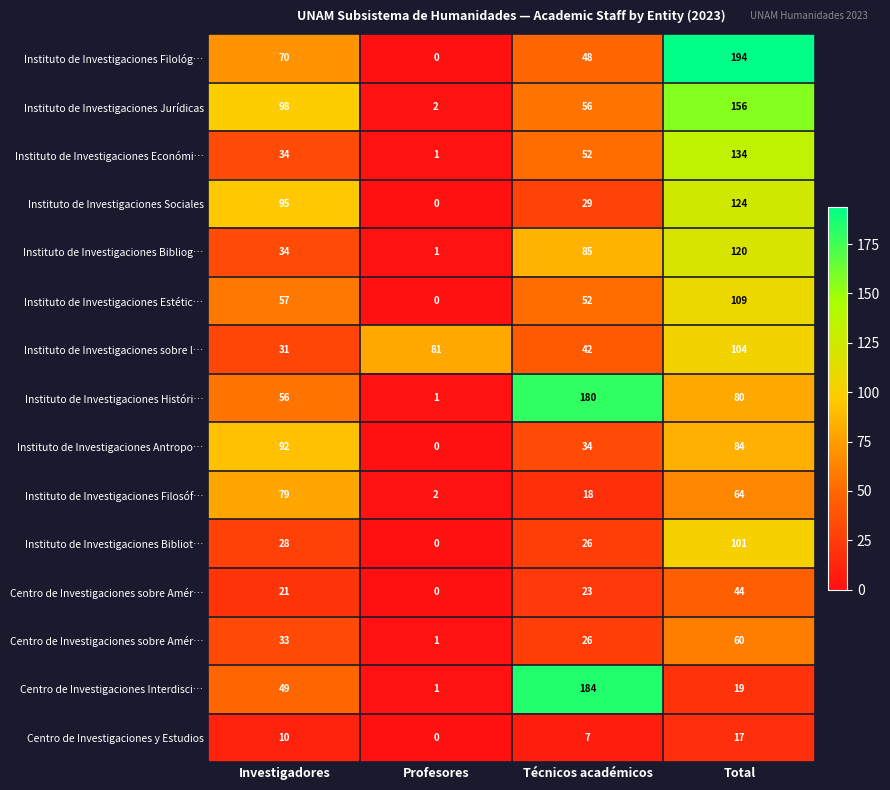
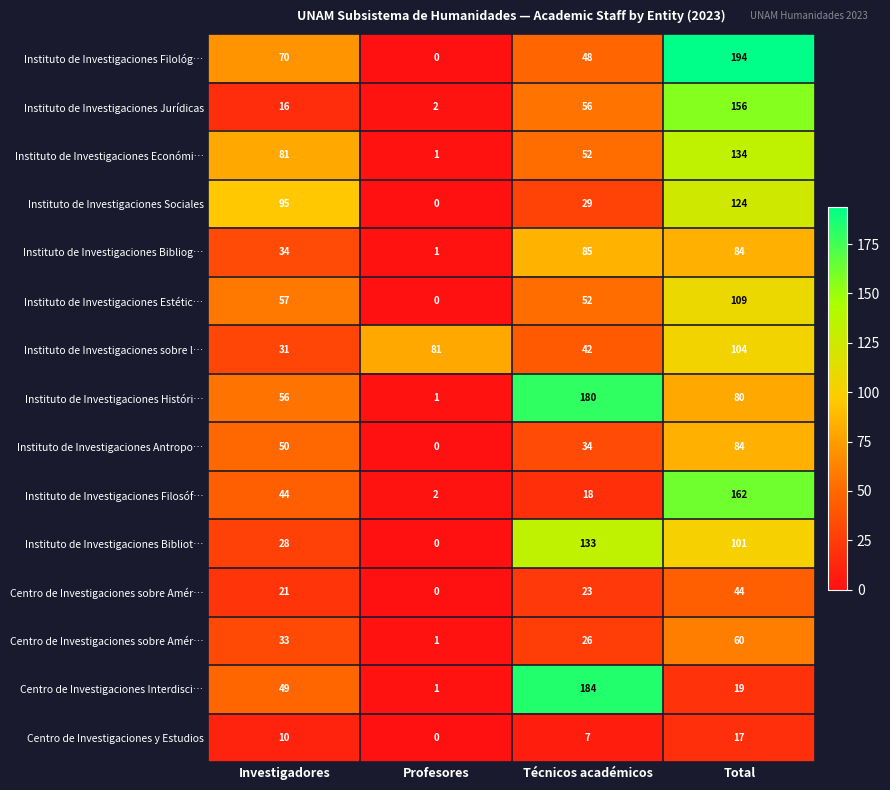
  {
    "Instituto de Investigaciones Filológ…": {
      "Investigadores": 70,
      "Profesores": 0,
      "Técnicos académicos": 48,
      "Total": 194
    },
    "Instituto de Investigaciones Jurídicas": {
-     "Investigadores": 98,
+     "Investigadores": 16,
      "Profesores": 2,
      "Técnicos académicos": 56,
      "Total": 156
    },
    "Instituto de Investigaciones Económi…": {
-     "Investigadores": 34,
+     "Investigadores": 81,
      "Profesores": 1,
      "Técnicos académicos": 52,
      "Total": 134
    },
    "Instituto de Investigaciones Sociales": {
      "Investigadores": 95,
      "Profesores": 0,
      "Técnicos académicos": 29,
      "Total": 124
    },
    "Instituto de Investigaciones Bibliog…": {
      "Investigadores": 34,
      "Profesores": 1,
      "Técnicos académicos": 85,
-     "Total": 120
+     "Total": 84
    },
    "Instituto de Investigaciones Estétic…": {
      "Investigadores": 57,
      "Profesores": 0,
      "Técnicos académicos": 52,
      "Total": 109
    },
    "Instituto de Investigaciones sobre l…": {
      "Investigadores": 31,
      "Profesores": 81,
      "Técnicos académicos": 42,
      "Total": 104
    },
    "Instituto de Investigaciones Históri…": {
      "Investigadores": 56,
      "Profesores": 1,
      "Técnicos académicos": 180,
      "Total": 80
    },
    "Instituto de Investigaciones Antropo…": {
-     "Investigadores": 92,
+     "Investigadores": 50,
      "Profesores": 0,
      "Técnicos académicos": 34,
      "Total": 84
    },
    "Instituto de Investigaciones Filosóf…": {
-     "Investigadores": 79,
+     "Investigadores": 44,
      "Profesores": 2,
      "Técnicos académicos": 18,
-     "Total": 64
+     "Total": 162
    },
    "Instituto de Investigaciones Bibliot…": {
      "Investigadores": 28,
      "Profesores": 0,
-     "Técnicos académicos": 26,
+     "Técnicos académicos": 133,
      "Total": 101
    },
    "Centro de Investigaciones Interdisci…": {
      "Investigadores": 49,
      "Profesores": 1,
      "Técnicos académicos": 184,
      "Total": 19
    },
    "Centro de Investigaciones y Estudios": {
      "Investigadores": 10,
      "Profesores": 0,
      "Técnicos académicos": 7,
      "Total": 17
    }
  }
